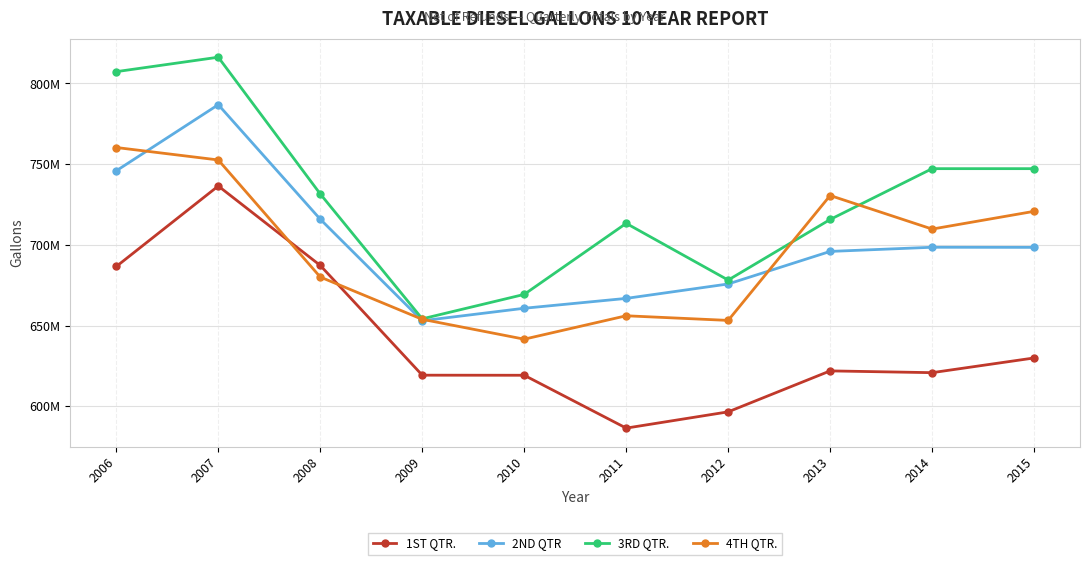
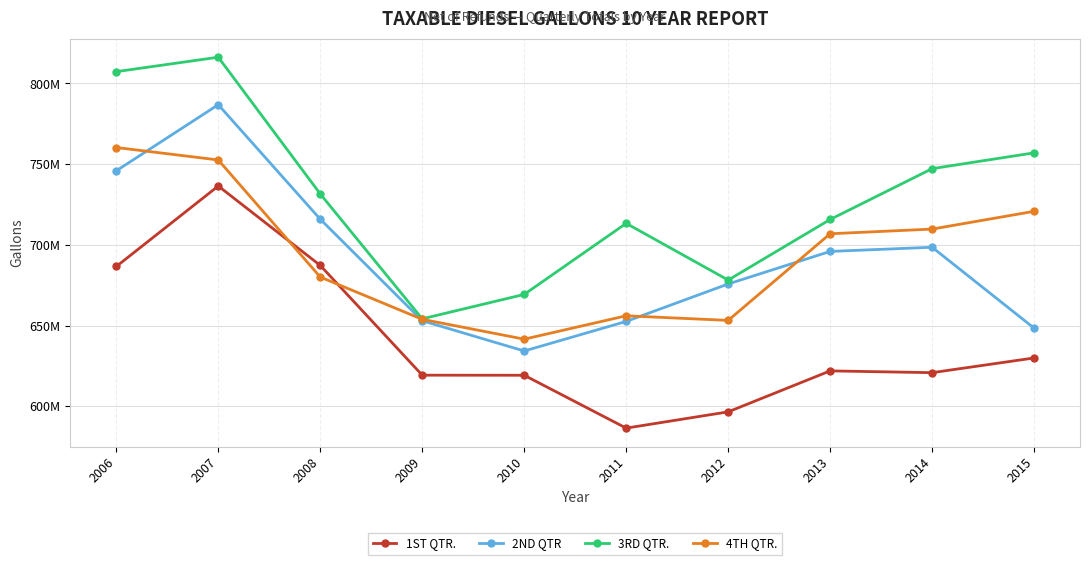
  {
    "1ST QTR.": {
      "2006": 687000000,
      "2007": 736000000,
      "2008": 687000000,
      "2009": 619000000,
      "2010": 619000000,
      "2011": 586000000,
      "2012": 597000000,
      "2013": 622000000,
      "2014": 621000000,
      "2015": 630000000
    },
    "2ND QTR": {
      "2006": 746000000,
      "2007": 787000000,
      "2008": 716000000,
-     "2010": 661000000,
-     "2011": 667000000,
+     "2010": 634000000,
+     "2011": 653000000,
      "2012": 676000000,
      "2013": 696000000,
      "2014": 698000000,
-     "2015": 698000000
+     "2015": 648000000
    },
    "3RD QTR.": {
      "2006": 807000000,
      "2007": 816000000,
      "2008": 732000000,
      "2010": 669000000,
      "2011": 713000000,
      "2012": 678000000,
      "2013": 716000000,
      "2014": 747000000,
-     "2015": 747000000
+     "2015": 757000000
    },
    "4TH QTR.": {
      "2006": 760000000,
      "2007": 753000000,
      "2008": 680000000,
      "2010": 642000000,
      "2011": 656000000,
      "2012": 653000000,
-     "2013": 731000000,
+     "2013": 707000000,
      "2014": 710000000,
      "2015": 721000000
    }
  }
